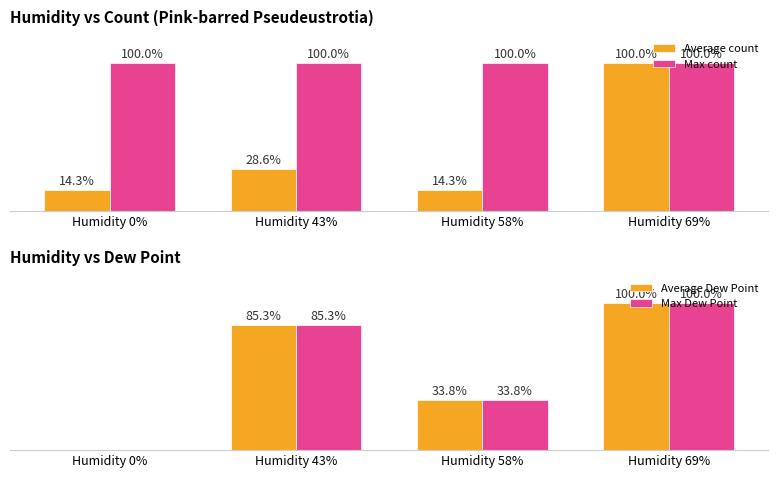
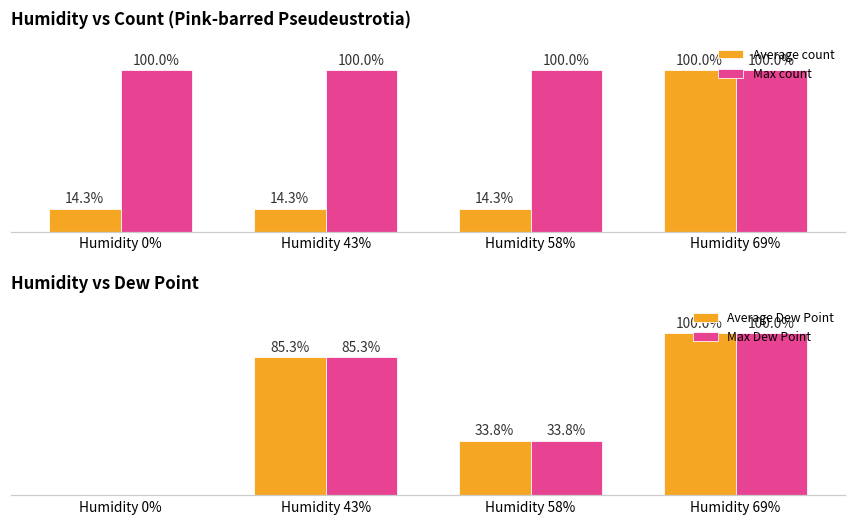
  {
    "Humidity vs Count (Pink-barred Pseudeustrotia)": {
      "Average count": {
        "Humidity 0%": "14.3%",
-       "Humidity 43%": "28.6%",
+       "Humidity 43%": "14.3%",
        "Humidity 58%": "14.3%",
        "Humidity 69%": "100.0%"
      },
      "Max count": {
        "Humidity 0%": "100.0%",
        "Humidity 43%": "100.0%",
        "Humidity 58%": "100.0%",
        "Humidity 69%": "100.0%"
      }
    },
    "Humidity vs Dew Point": {
      "Average Dew Point": {
        "Humidity 43%": "85.3%",
        "Humidity 58%": "33.8%",
        "Humidity 69%": "100.0%"
      },
      "Max Dew Point": {
        "Humidity 43%": "85.3%",
        "Humidity 58%": "33.8%",
        "Humidity 69%": "100.0%"
      }
    }
  }
